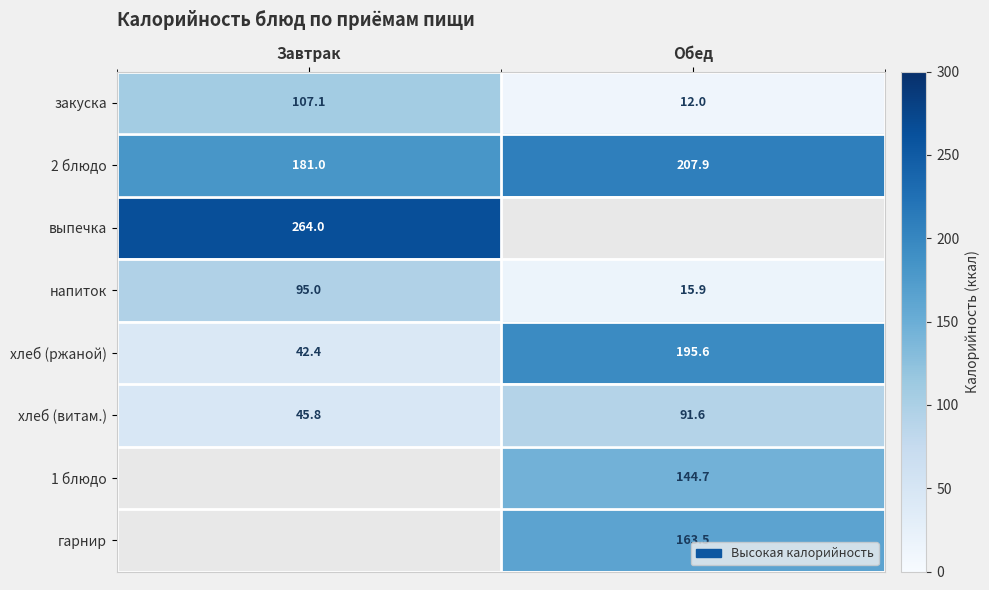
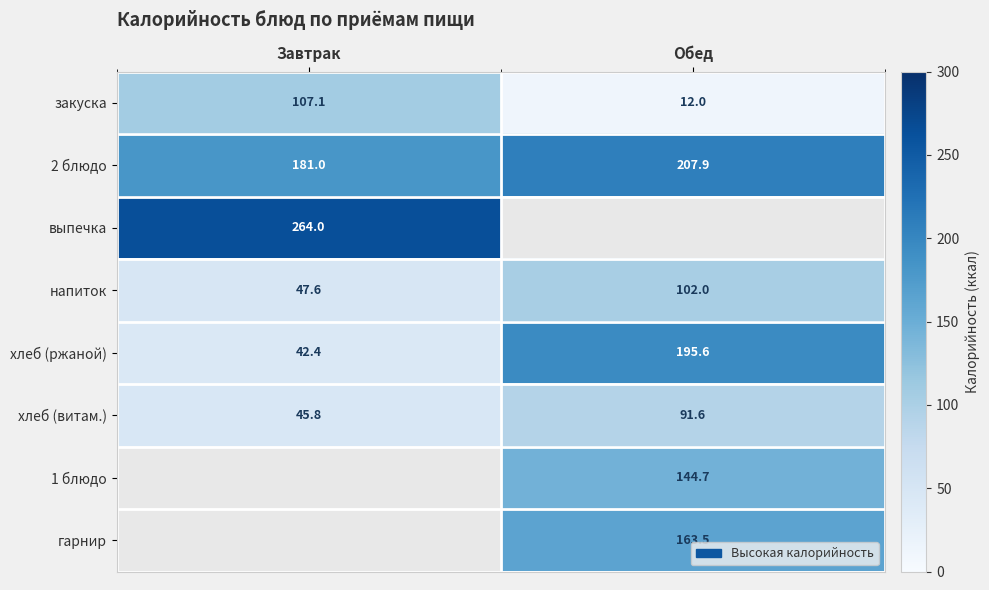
  {
    "закуска": {
      "Завтрак": 107.1,
      "Обед": 12.0
    },
    "2 блюдо": {
      "Завтрак": 181.0,
      "Обед": 207.9
    },
    "выпечка": {
      "Завтрак": 264.0
    },
    "напиток": {
-     "Завтрак": 95.0,
-     "Обед": 15.9
+     "Завтрак": 47.6,
+     "Обед": 102.0
    },
    "хлеб (ржаной)": {
      "Завтрак": 42.4,
      "Обед": 195.6
    },
    "хлеб (витам.)": {
      "Завтрак": 45.8,
      "Обед": 91.6
    },
    "1 блюдо": {
      "Обед": 144.7
    }
  }
